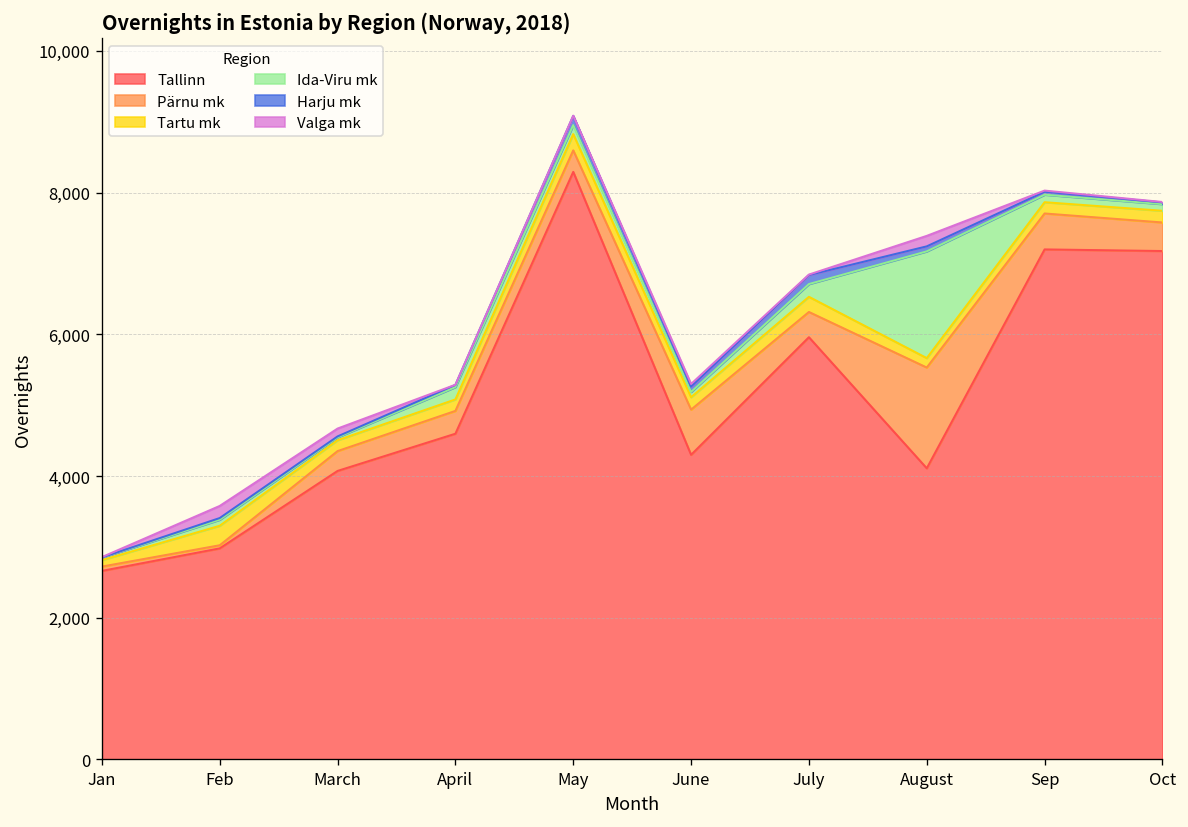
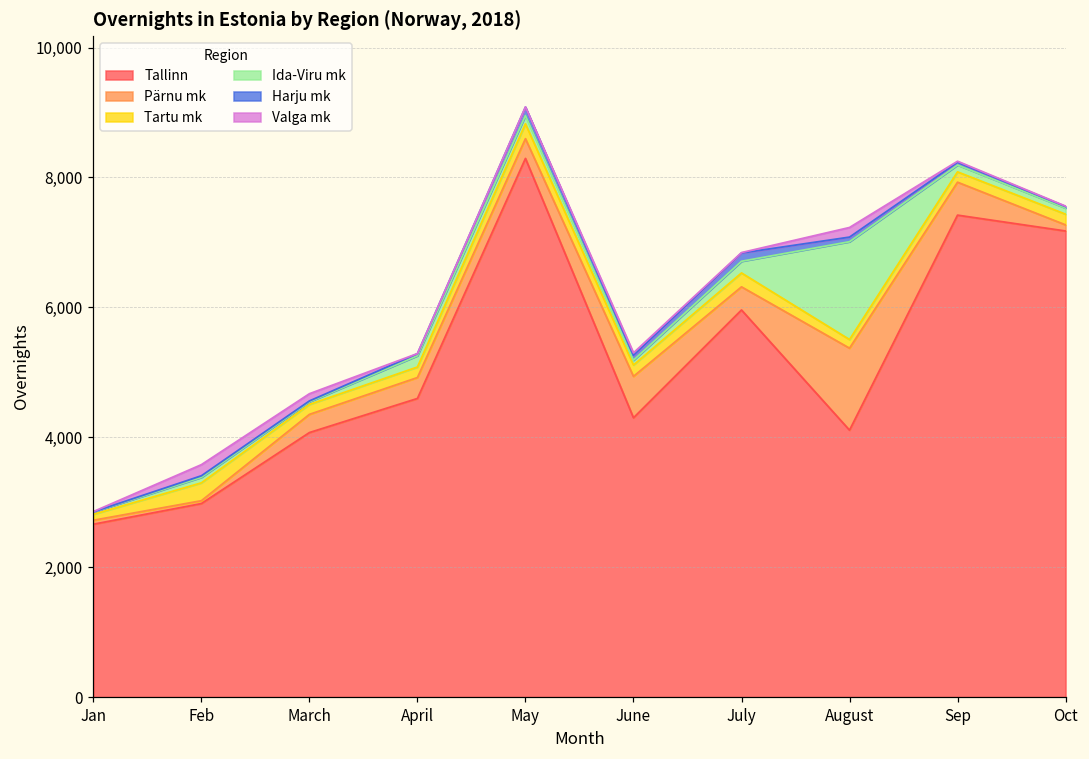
  {
    "Tallinn": {
      "Jan": "2,700",
      "Feb": "3,000",
      "March": "4,100",
      "April": "4,600",
      "May": "8,300",
      "June": "4,300",
      "July": "6,000",
      "August": "4,100",
-     "Sep": "7,200",
+     "Sep": "7,400",
      "Oct": "7,200"
    },
    "Pärnu mk": {
      "Jan": "100",
      "Feb": "0",
      "March": "300",
      "April": "300",
      "May": "300",
      "June": "600",
      "July": "400",
-     "August": "1,400",
+     "August": "1,300",
      "Sep": "500",
-     "Oct": "400"
+     "Oct": "100"
    },
    "Tartu mk": {
      "Feb": "300",
      "April": "200",
      "May": "200",
      "June": "200",
      "July": "200",
      "August": "100",
      "Sep": "200",
      "Oct": "200"
    },
    "Ida-Viru mk": {
      "May": "100",
      "June": "100",
      "July": "200",
      "August": "1,500"
    },
    "Harju mk": {
      "August": "100"
    },
    "Valga mk": {
      "Feb": "200",
      "March": "100",
      "August": "100"
    }
  }
